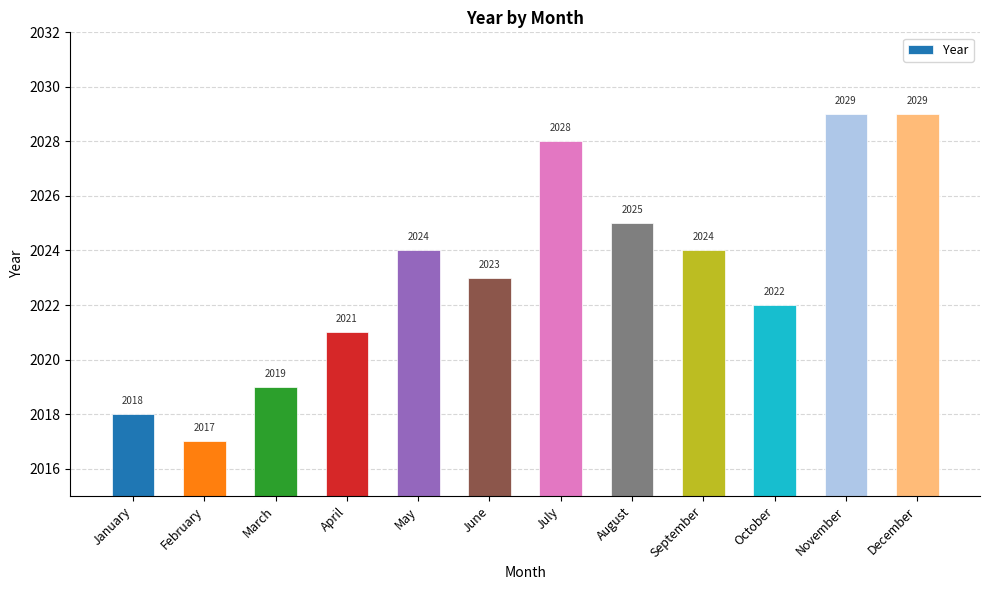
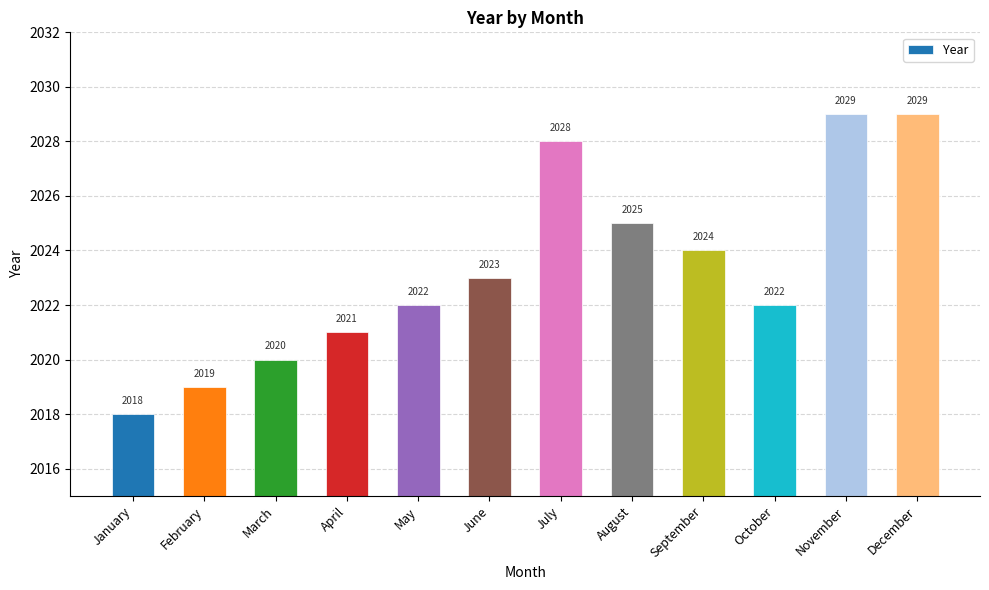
  {
    "January": 2018,
-   "February": 2017,
-   "March": 2019,
+   "February": 2019,
+   "March": 2020,
    "April": 2021,
-   "May": 2024,
+   "May": 2022,
    "June": 2023,
    "July": 2028,
    "August": 2025,
    "September": 2024,
    "October": 2022,
    "November": 2029,
    "December": 2029
  }
